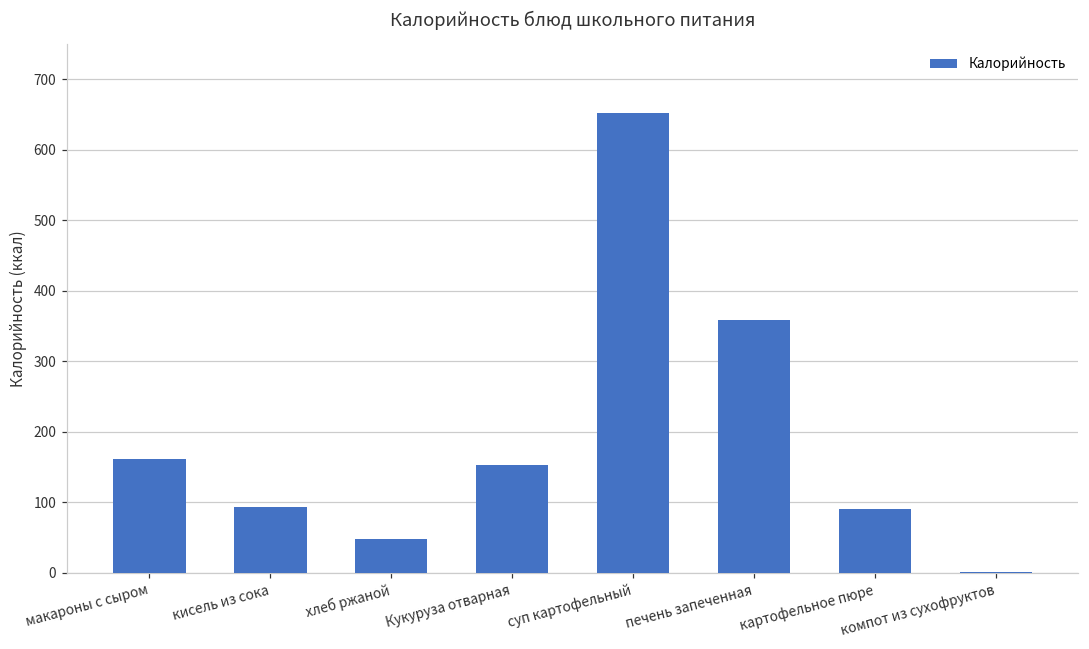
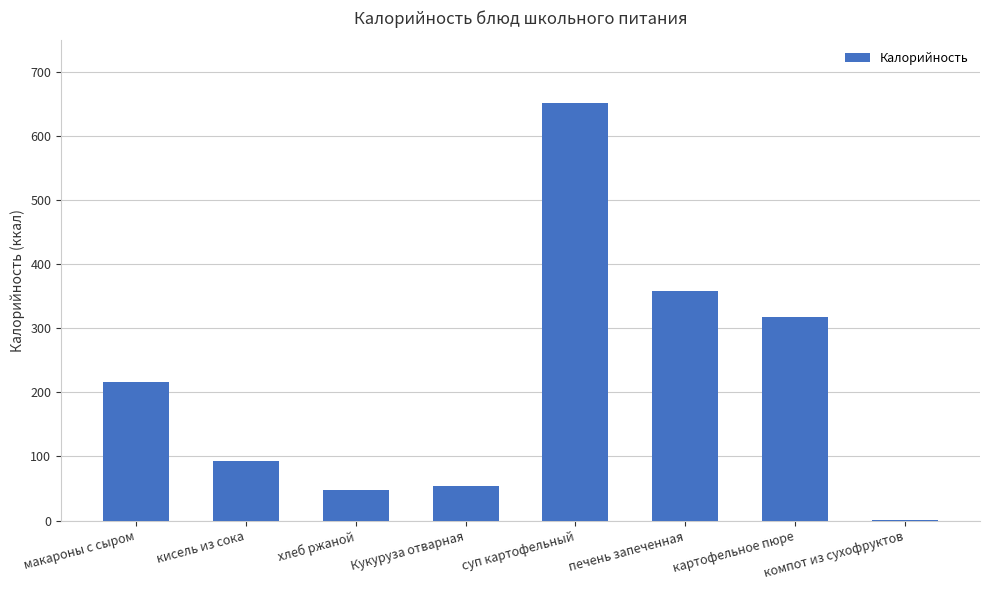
  {
-   "макароны с сыром": 160,
+   "макароны с сыром": 220,
    "кисель из сока": 90,
    "хлеб ржаной": 50,
-   "Кукуруза отварная": 150,
+   "Кукуруза отварная": 50,
    "суп картофельный": 650,
    "печень запеченная": 360,
-   "картофельное пюре": 90
+   "картофельное пюре": 320
  }
